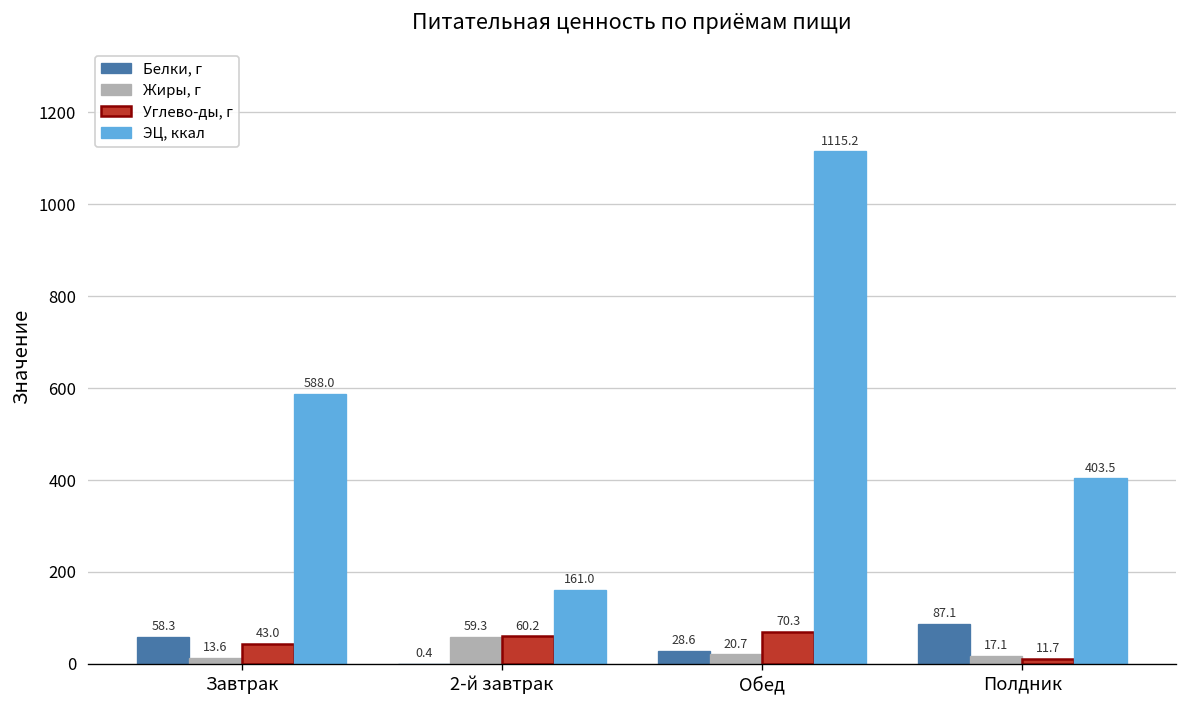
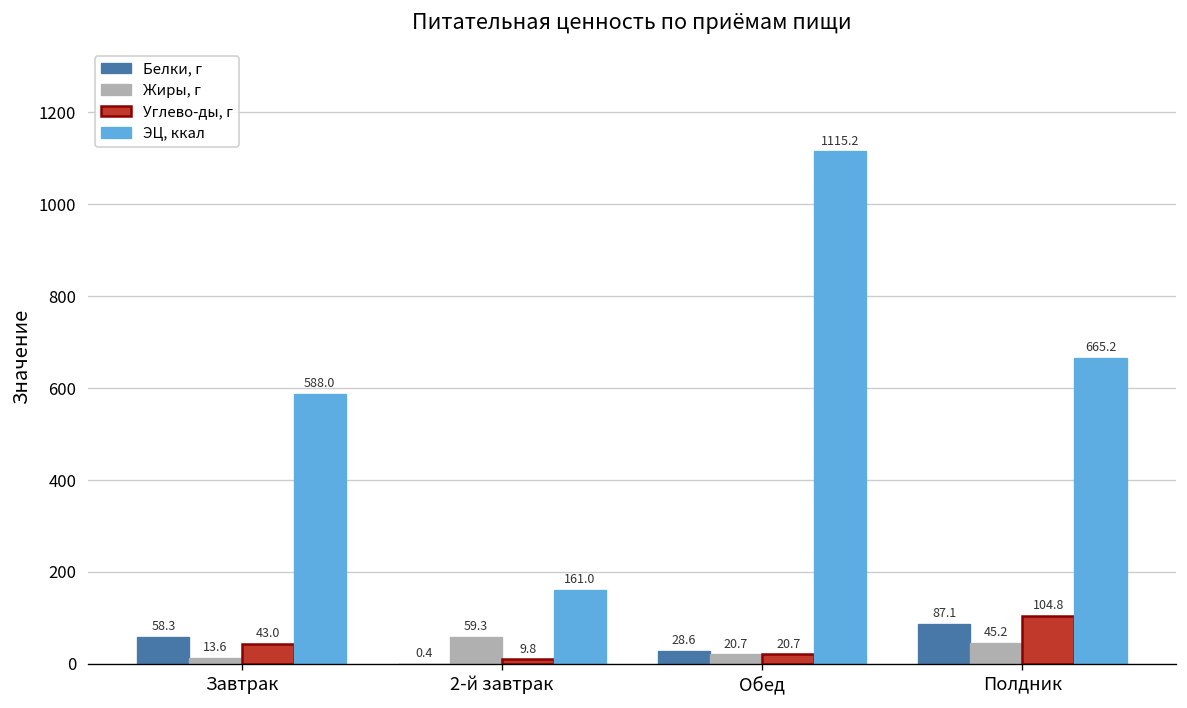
  {
    "Белки, г": {
      "Завтрак": 58.3,
      "2-й завтрак": 0.4,
      "Обед": 28.6,
      "Полдник": 87.1
    },
    "Жиры, г": {
      "Завтрак": 13.6,
      "2-й завтрак": 59.3,
      "Обед": 20.7,
-     "Полдник": 17.1
+     "Полдник": 45.2
    },
    "Углево-ды, г": {
      "Завтрак": 43.0,
-     "2-й завтрак": 60.2,
-     "Обед": 70.3,
-     "Полдник": 11.7
+     "2-й завтрак": 9.8,
+     "Обед": 20.7,
+     "Полдник": 104.8
    },
    "ЭЦ, ккал": {
      "Завтрак": 588.0,
      "2-й завтрак": 161.0,
      "Обед": 1115.2,
-     "Полдник": 403.5
+     "Полдник": 665.2
    }
  }
